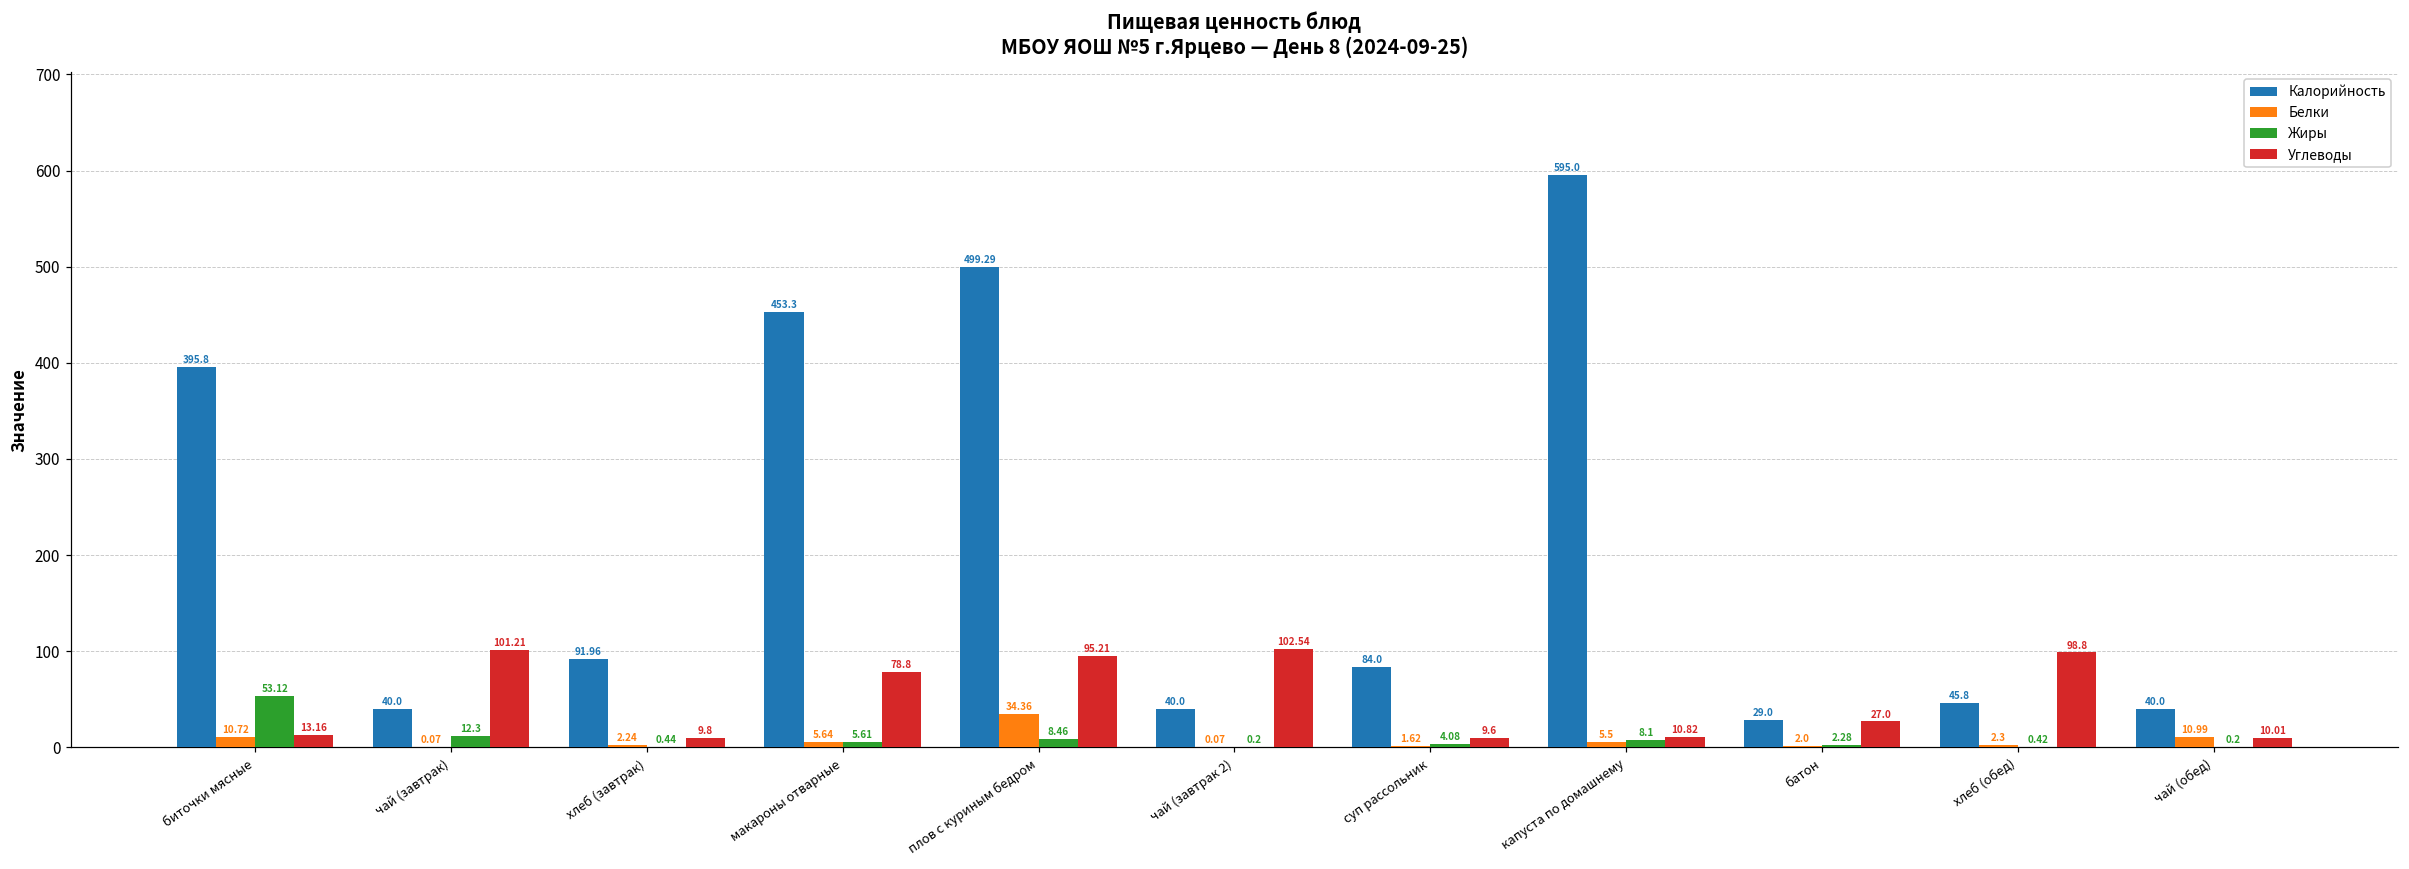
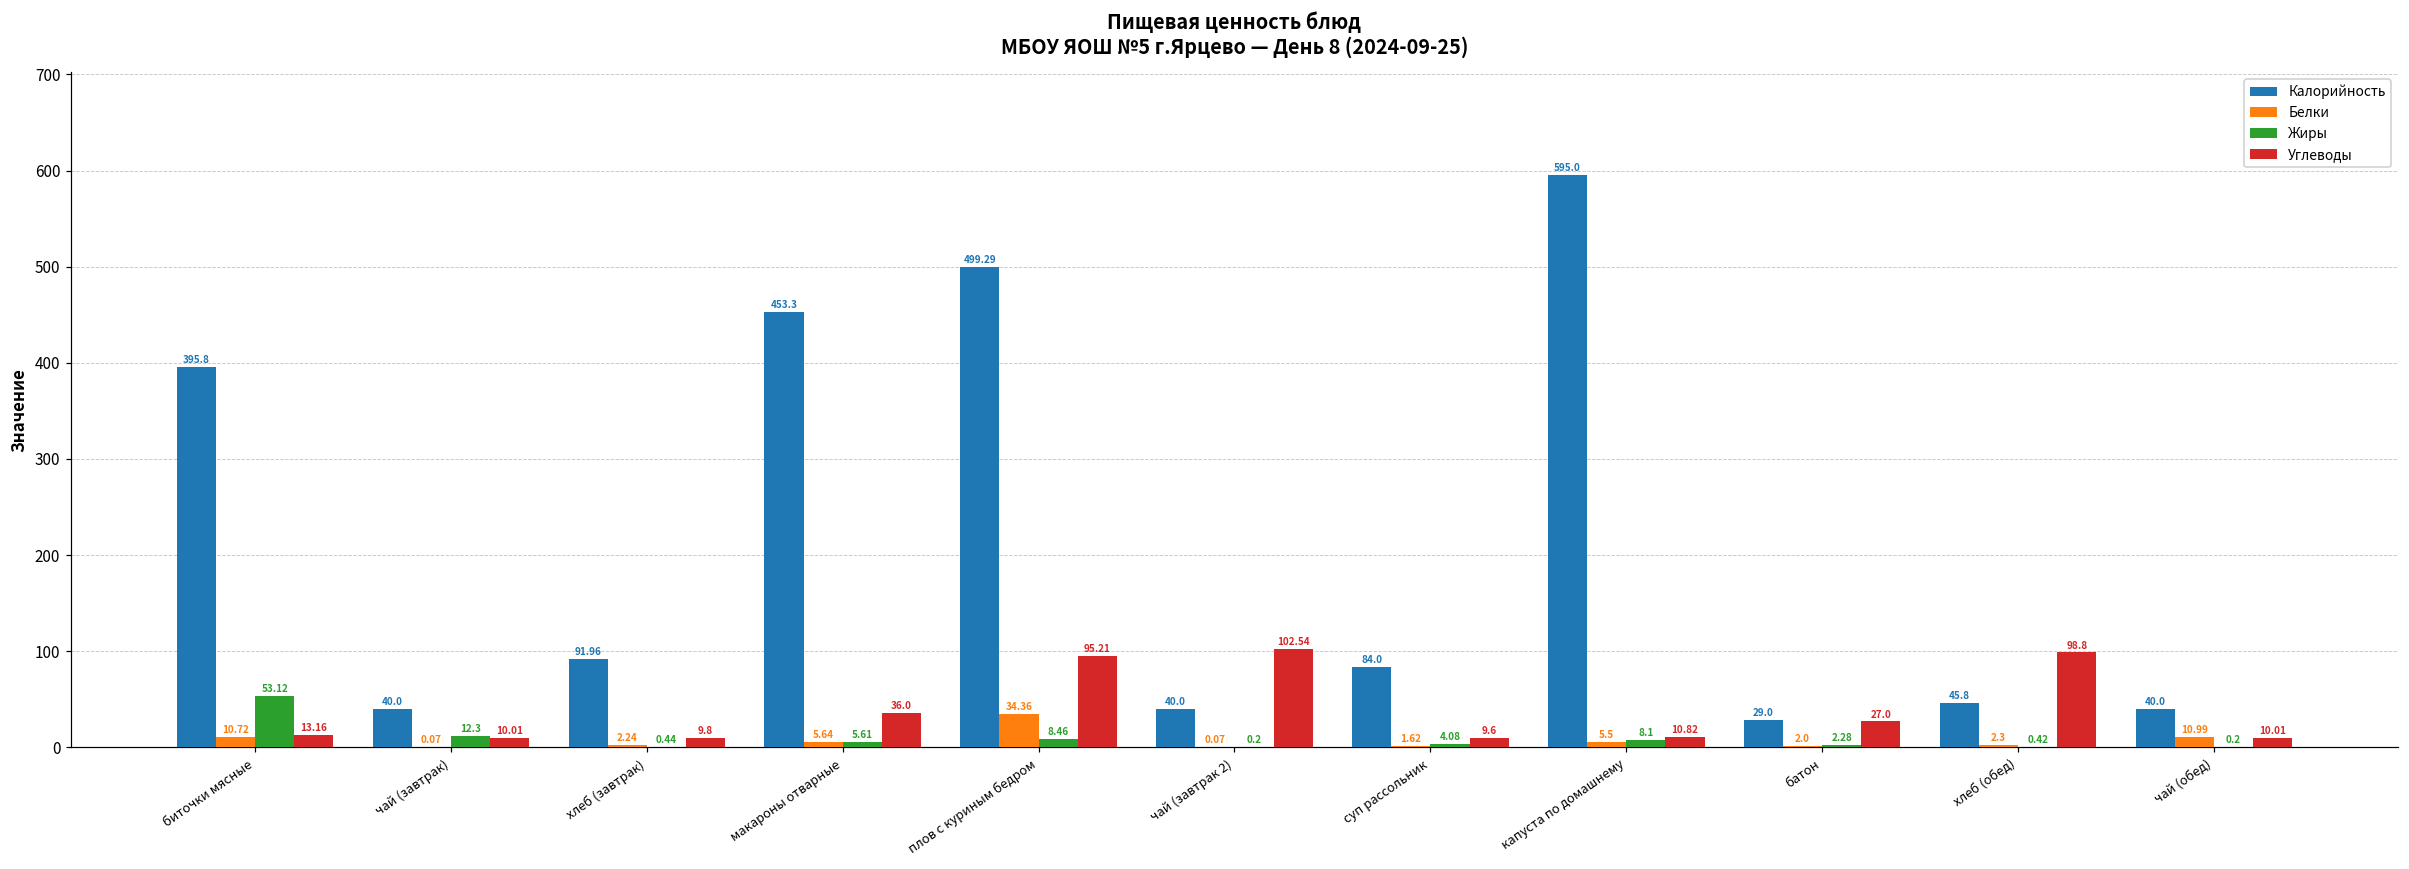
  {
    "Калорийность": {
      "биточки мясные": 395.8,
      "чай (завтрак)": 40.0,
      "хлеб (завтрак)": 91.96,
      "макароны отварные": 453.3,
      "плов с куриным бедром": 499.29,
      "чай (завтрак 2)": 40.0,
      "суп рассольник": 84.0,
      "капуста по домашнему": 595.0,
      "батон": 29.0,
      "хлеб (обед)": 45.8,
      "чай (обед)": 40.0
    },
    "Белки": {
      "биточки мясные": 10.72,
      "чай (завтрак)": 0.07,
      "хлеб (завтрак)": 2.24,
      "макароны отварные": 5.64,
      "плов с куриным бедром": 34.36,
      "чай (завтрак 2)": 0.07,
      "суп рассольник": 1.62,
      "капуста по домашнему": 5.5,
      "батон": 2.0,
      "хлеб (обед)": 2.3,
      "чай (обед)": 10.99
    },
    "Жиры": {
      "биточки мясные": 53.12,
      "чай (завтрак)": 12.3,
      "хлеб (завтрак)": 0.44,
      "макароны отварные": 5.61,
      "плов с куриным бедром": 8.46,
      "чай (завтрак 2)": 0.2,
      "суп рассольник": 4.08,
      "капуста по домашнему": 8.1,
      "батон": 2.28,
      "хлеб (обед)": 0.42,
      "чай (обед)": 0.2
    },
    "Углеводы": {
      "биточки мясные": 13.16,
-     "чай (завтрак)": 101.21,
+     "чай (завтрак)": 10.01,
      "хлеб (завтрак)": 9.8,
-     "макароны отварные": 78.8,
+     "макароны отварные": 36.0,
      "плов с куриным бедром": 95.21,
      "чай (завтрак 2)": 102.54,
      "суп рассольник": 9.6,
      "капуста по домашнему": 10.82,
      "батон": 27.0,
      "хлеб (обед)": 98.8,
      "чай (обед)": 10.01
    }
  }
